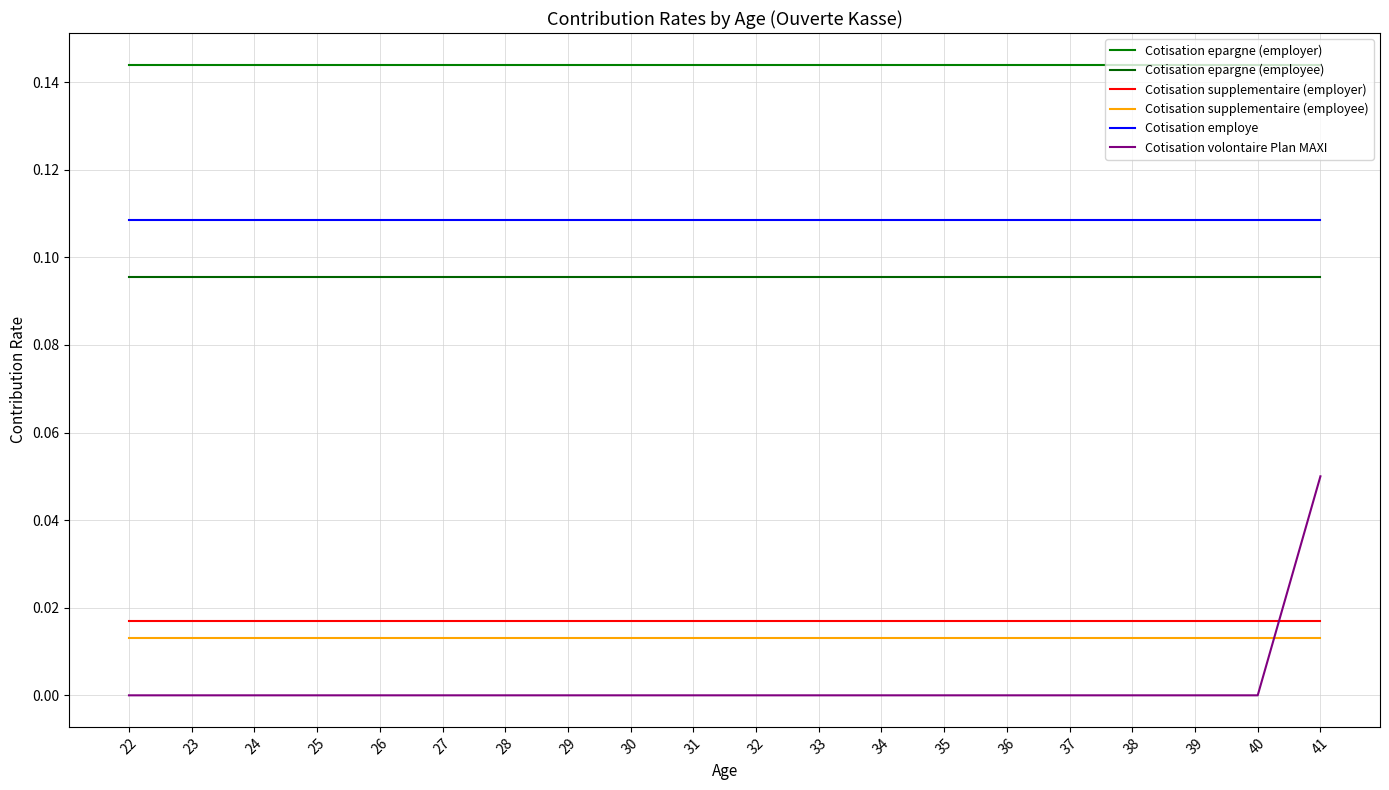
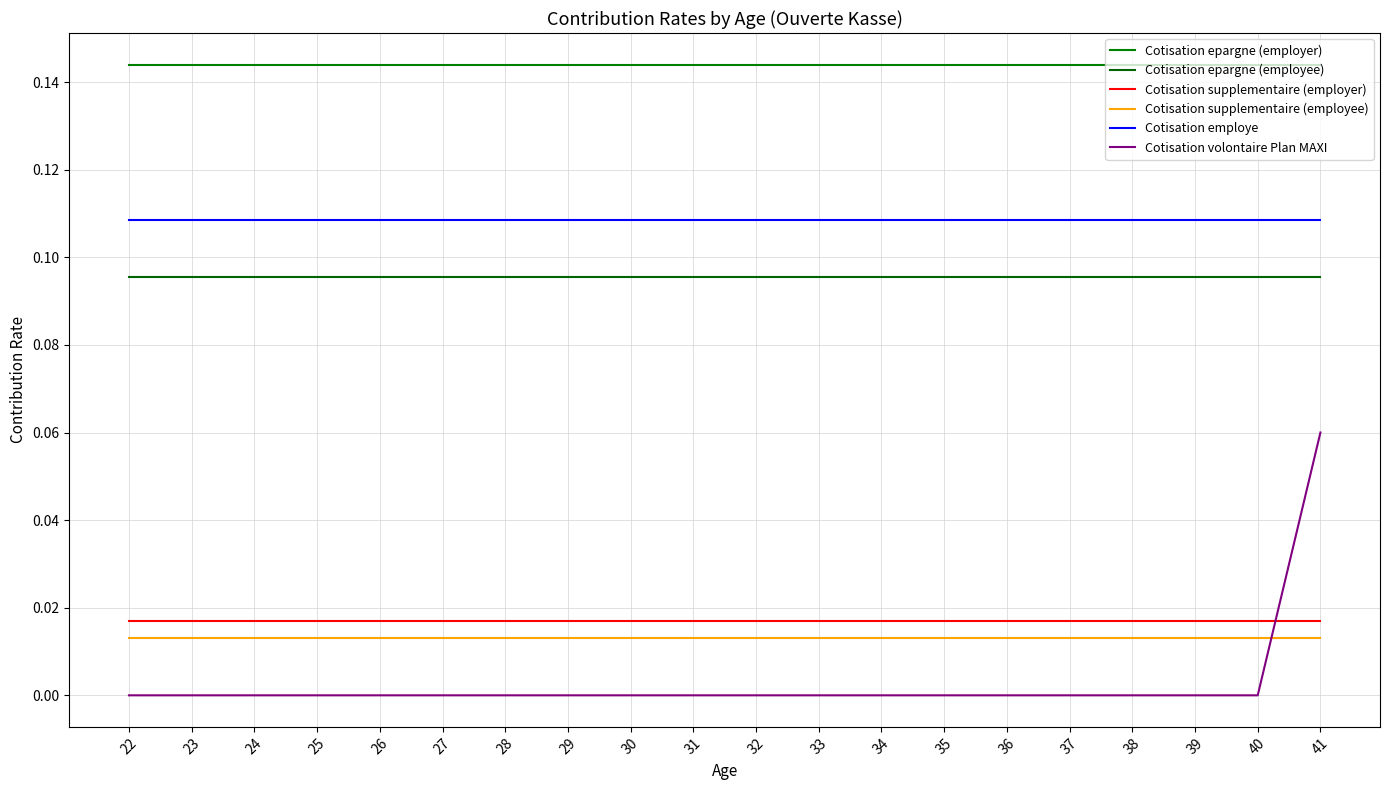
  {
    "Cotisation supplementaire (employer)": {
      "22": 0.017,
      "23": 0.017,
      "24": 0.017,
      "25": 0.017,
      "26": 0.017,
      "27": 0.017,
      "28": 0.017,
      "29": 0.017,
      "30": 0.017,
      "31": 0.017,
      "32": 0.017,
      "33": 0.017,
      "34": 0.017,
      "35": 0.017,
      "36": 0.017,
      "37": 0.017,
      "38": 0.017,
      "39": 0.017,
      "40": 0.017,
      "41": 0.017
    },
    "Cotisation supplementaire (employee)": {
      "22": 0.013,
      "23": 0.013,
      "24": 0.013,
      "25": 0.013,
      "26": 0.013,
      "27": 0.013,
      "28": 0.013,
      "29": 0.013,
      "30": 0.013,
      "31": 0.013,
      "32": 0.013,
      "33": 0.013,
      "34": 0.013,
      "35": 0.013,
      "36": 0.013,
      "37": 0.013,
      "38": 0.013,
      "39": 0.013,
      "40": 0.013,
      "41": 0.013
    },
    "Cotisation employe": {
      "22": 0.109,
      "23": 0.109,
      "24": 0.109,
      "25": 0.109,
      "26": 0.109,
      "27": 0.109,
      "28": 0.109,
      "29": 0.109,
      "30": 0.109,
      "31": 0.109,
      "32": 0.109,
      "33": 0.109,
      "34": 0.109,
      "35": 0.109,
      "36": 0.109,
      "37": 0.109,
      "38": 0.109,
      "39": 0.109,
      "40": 0.109,
      "41": 0.109
    },
    "Cotisation volontaire Plan MAXI": {
      "22": 0.00,
      "23": 0.00,
      "24": 0.00,
      "25": 0.00,
      "26": 0.00,
      "27": 0.00,
      "28": 0.00,
      "29": 0.00,
      "30": 0.00,
      "31": 0.00,
      "32": 0.00,
      "33": 0.00,
      "34": 0.00,
      "35": 0.00,
      "36": 0.00,
      "37": 0.00,
      "38": 0.00,
      "39": 0.00,
      "40": 0.00,
-     "41": 0.05
+     "41": 0.06
    }
  }
